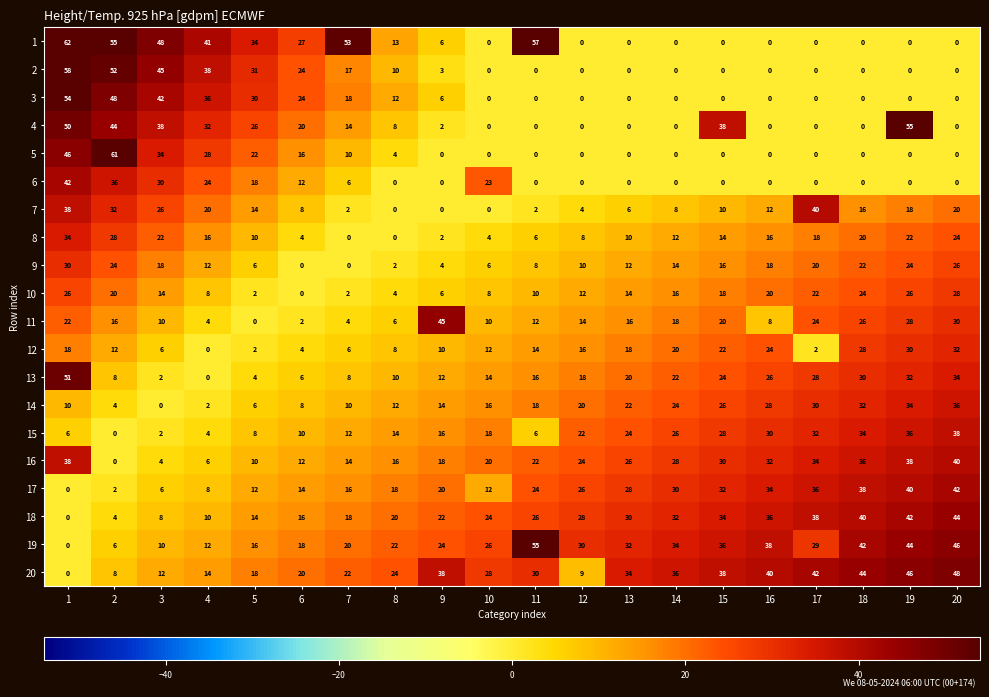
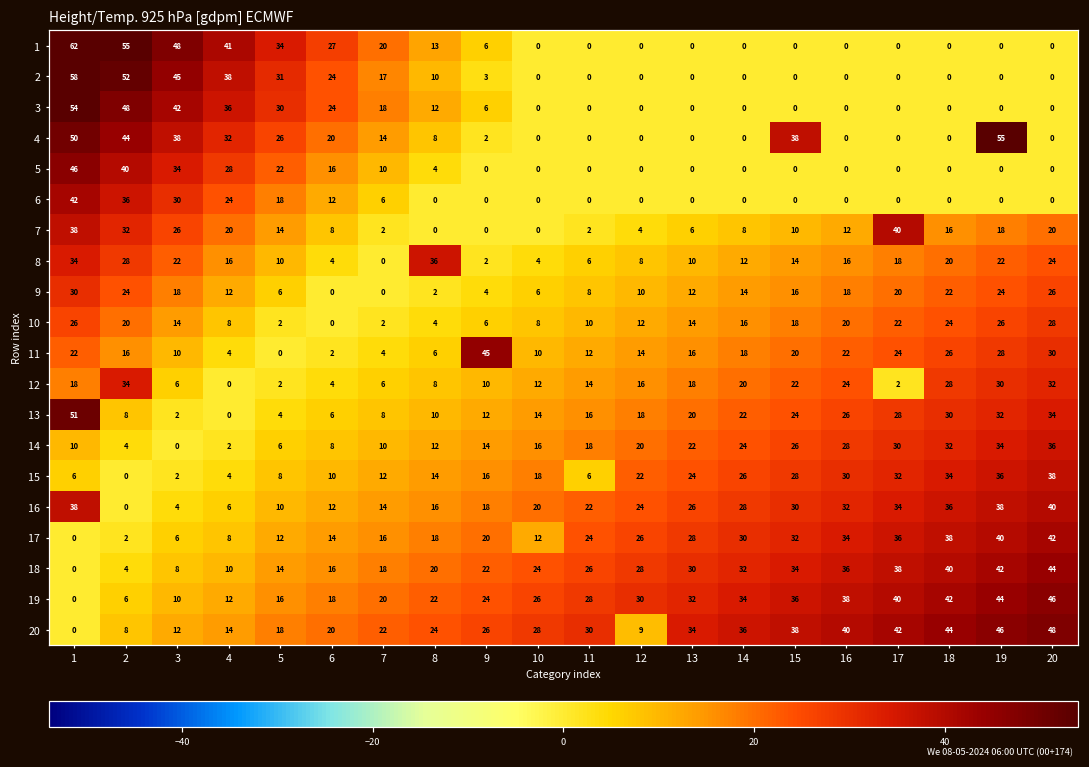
  {
    "1": {
      "1": 62,
      "2": 55,
      "3": 48,
      "4": 41,
      "5": 34,
      "6": 27,
-     "7": 53,
+     "7": 20,
      "8": 13,
      "9": 6,
      "10": 0,
-     "11": 57,
+     "11": 0,
      "12": 0,
      "13": 0,
      "14": 0,
      "15": 0,
      "16": 0,
      "17": 0,
      "18": 0,
      "19": 0,
      "20": 0
    },
    "5": {
      "1": 46,
-     "2": 61,
+     "2": 40,
      "3": 34,
      "4": 28,
      "5": 22,
      "6": 16,
      "7": 10,
      "8": 4,
      "9": 0,
      "10": 0,
      "11": 0,
      "12": 0,
      "13": 0,
      "14": 0,
      "15": 0,
      "16": 0,
      "17": 0,
      "18": 0,
      "19": 0,
      "20": 0
    },
    "6": {
      "1": 42,
      "2": 36,
      "3": 30,
      "4": 24,
      "5": 18,
      "6": 12,
      "7": 6,
      "8": 0,
      "9": 0,
-     "10": 23,
+     "10": 0,
      "11": 0,
      "12": 0,
      "13": 0,
      "14": 0,
      "15": 0,
      "16": 0,
      "17": 0,
      "18": 0,
      "19": 0,
      "20": 0
    },
    "8": {
      "1": 34,
      "2": 28,
      "3": 22,
      "4": 16,
      "5": 10,
      "6": 4,
      "7": 0,
-     "8": 0,
+     "8": 36,
      "9": 2,
      "10": 4,
      "11": 6,
      "12": 8,
      "13": 10,
      "14": 12,
      "15": 14,
      "16": 16,
      "17": 18,
      "18": 20,
      "19": 22,
      "20": 24
    },
    "11": {
      "1": 22,
      "2": 16,
      "3": 10,
      "4": 4,
      "5": 0,
      "6": 2,
      "7": 4,
      "8": 6,
      "9": 45,
      "10": 10,
      "11": 12,
      "12": 14,
      "13": 16,
      "14": 18,
      "15": 20,
-     "16": 8,
+     "16": 22,
      "17": 24,
      "18": 26,
      "19": 28,
      "20": 30
    },
    "12": {
      "1": 18,
-     "2": 12,
+     "2": 34,
      "3": 6,
      "4": 0,
      "5": 2,
      "6": 4,
      "7": 6,
      "8": 8,
      "9": 10,
      "10": 12,
      "11": 14,
      "12": 16,
      "13": 18,
      "14": 20,
      "15": 22,
      "16": 24,
      "17": 2,
      "18": 28,
      "19": 30,
      "20": 32
    },
    "19": {
      "1": 0,
      "2": 6,
      "3": 10,
      "4": 12,
      "5": 16,
      "6": 18,
      "7": 20,
      "8": 22,
      "9": 24,
      "10": 26,
-     "11": 55,
+     "11": 28,
      "12": 30,
      "13": 32,
      "14": 34,
      "15": 36,
      "16": 38,
-     "17": 29,
+     "17": 40,
      "18": 42,
      "19": 44,
      "20": 46
    },
    "20": {
      "1": 0,
      "2": 8,
      "3": 12,
      "4": 14,
      "5": 18,
      "6": 20,
      "7": 22,
      "8": 24,
-     "9": 38,
+     "9": 26,
      "10": 28,
      "11": 30,
      "12": 9,
      "13": 34,
      "14": 36,
      "15": 38,
      "16": 40,
      "17": 42,
      "18": 44,
      "19": 46,
      "20": 48
    }
  }
